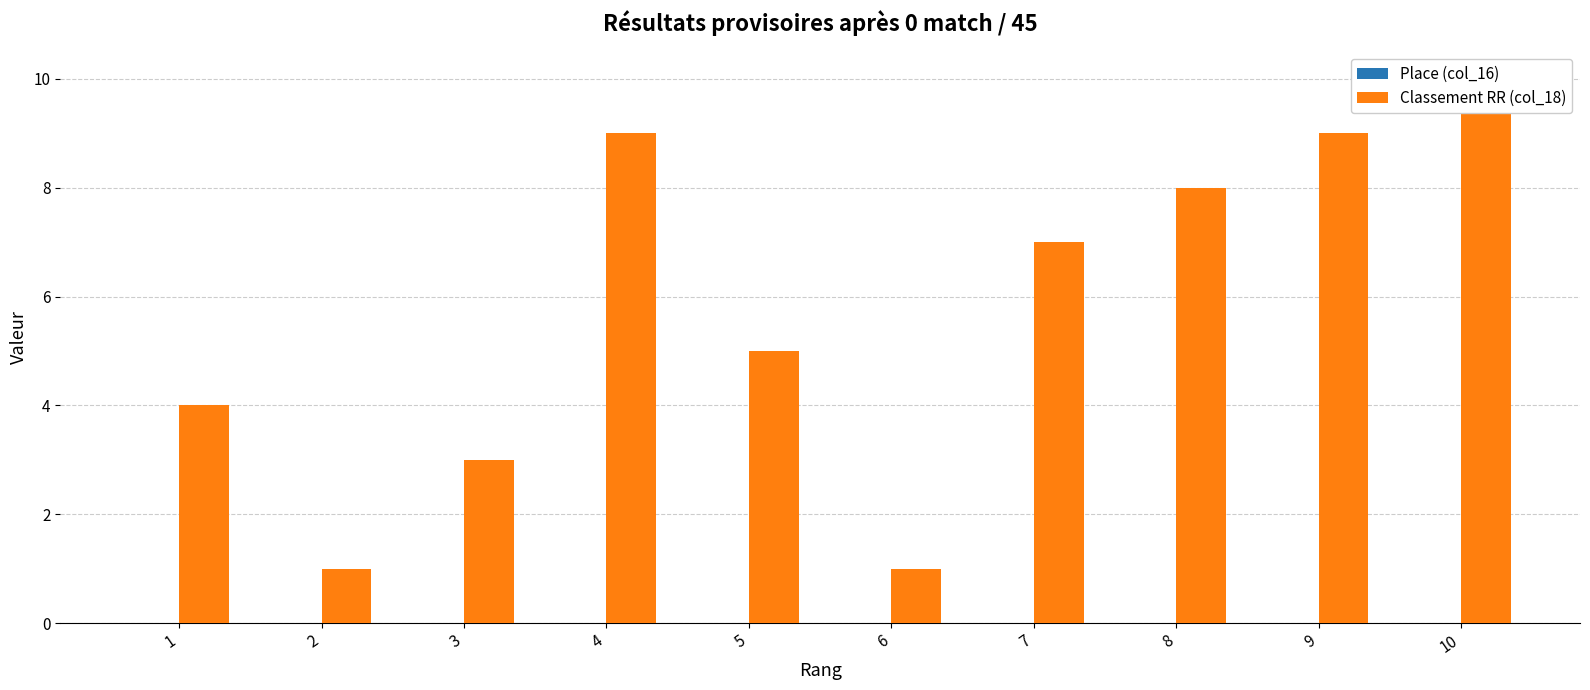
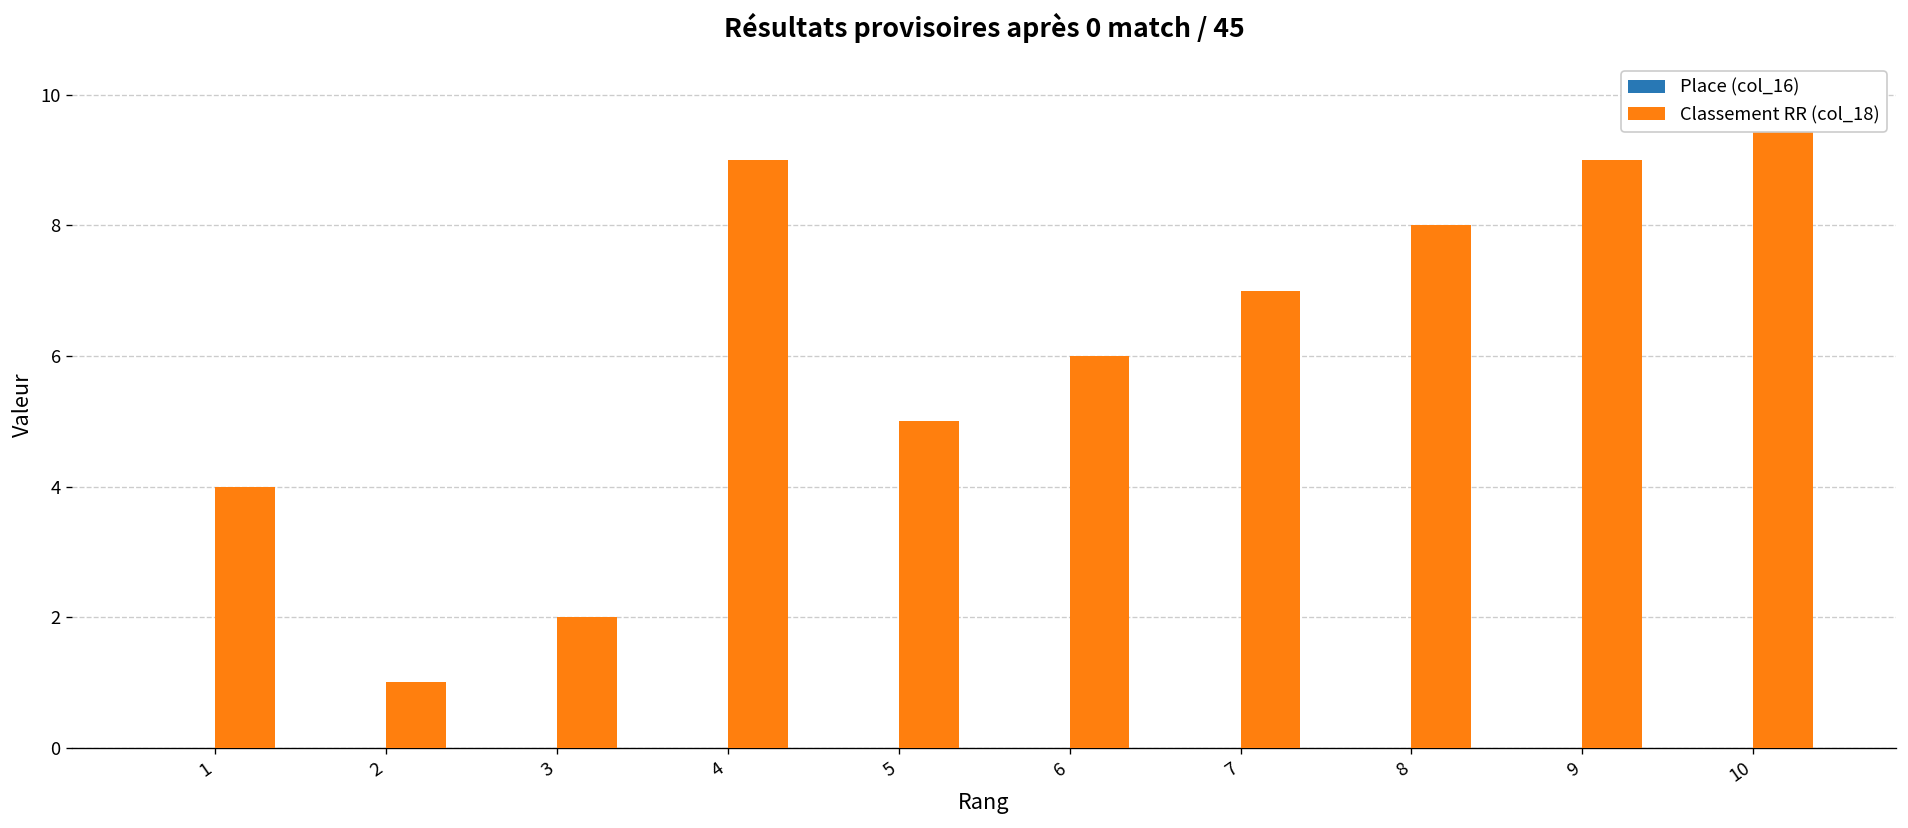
  {
    "Place (col_16)": {
      "1": 0,
      "2": 0,
      "3": 0,
      "4": 0,
      "5": 0,
      "6": 0,
      "7": 0,
      "8": 0,
      "9": 0,
      "10": 0
    },
    "Classement RR (col_18)": {
      "1": 4,
      "2": 1,
-     "3": 3,
+     "3": 2,
      "4": 9,
      "5": 5,
-     "6": 1,
+     "6": 6,
      "7": 7,
      "8": 8,
      "9": 9
    }
  }
